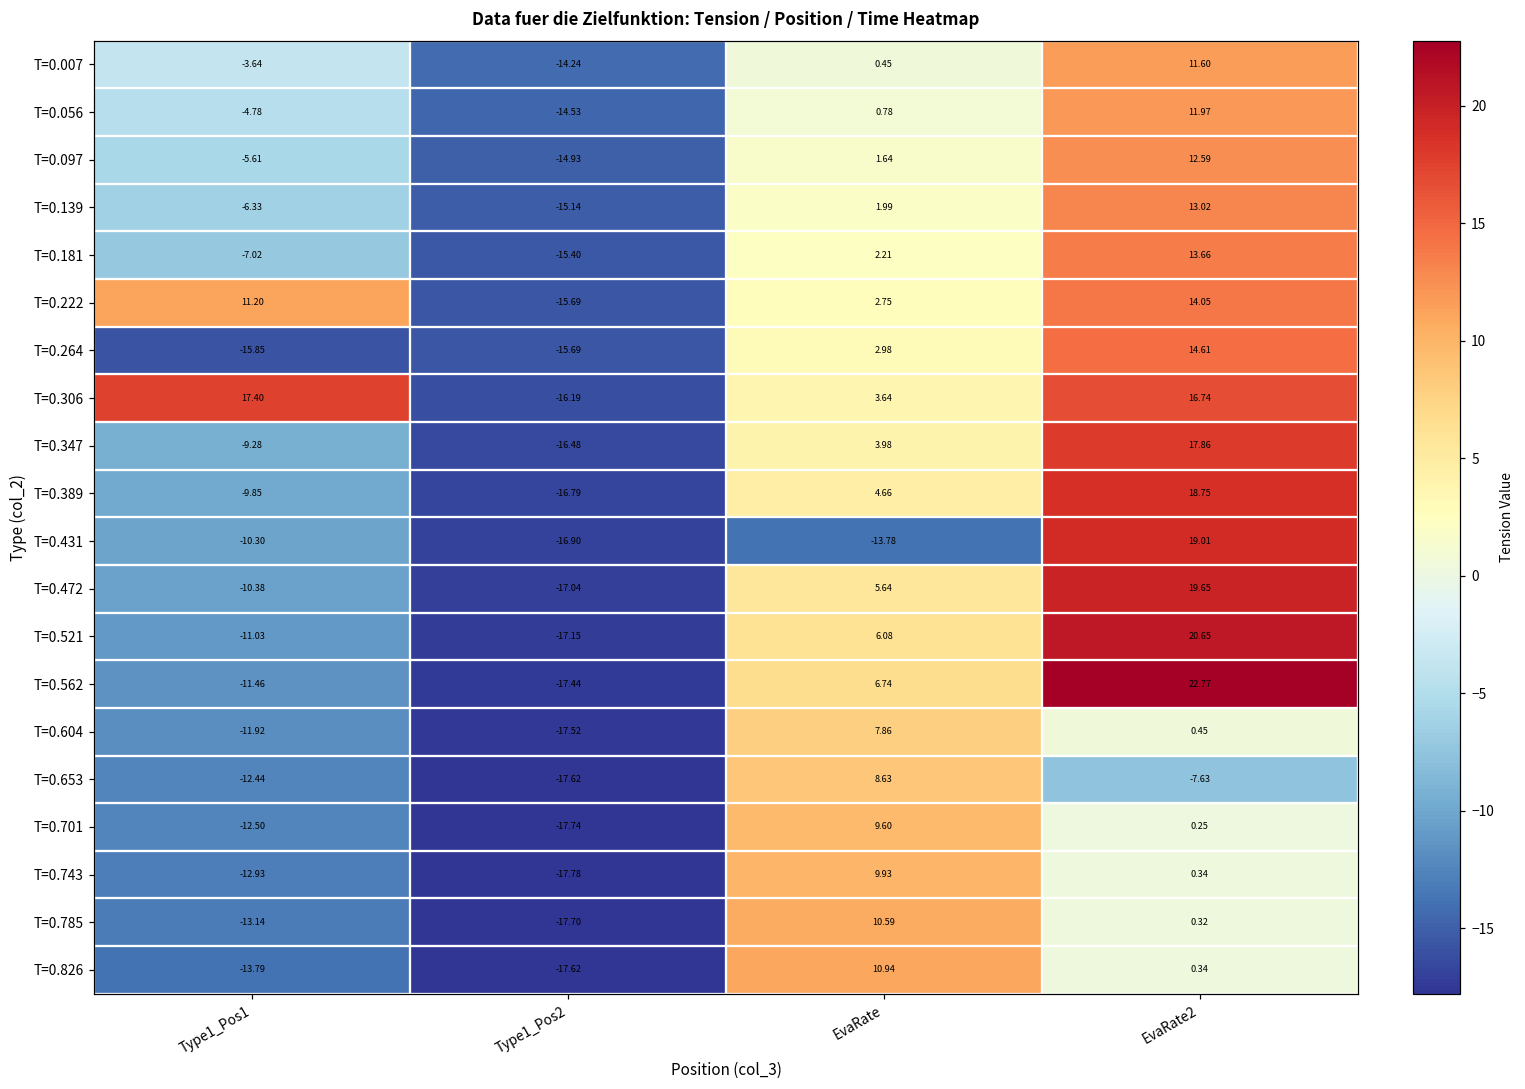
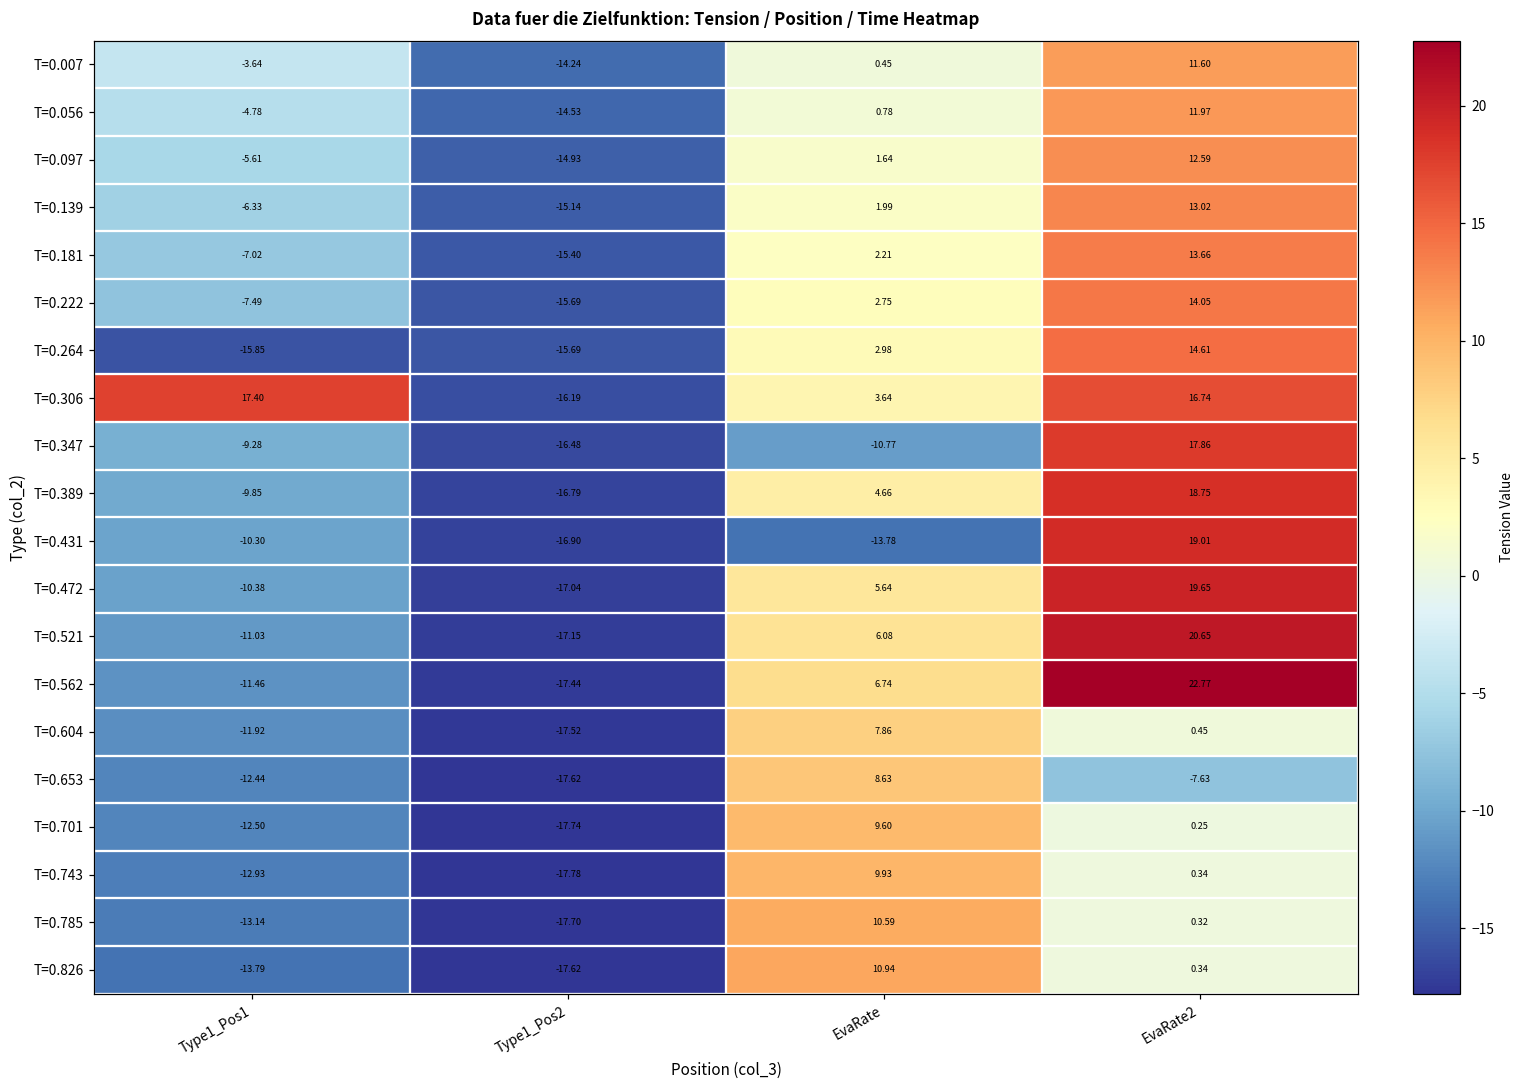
  {
    "T=0.007": {
      "Type1_Pos1": -3.64,
      "Type1_Pos2": -14.24,
      "EvaRate": 0.45,
      "EvaRate2": 11.60
    },
    "T=0.056": {
      "Type1_Pos1": -4.78,
      "Type1_Pos2": -14.53,
      "EvaRate": 0.78,
      "EvaRate2": 11.97
    },
    "T=0.097": {
      "Type1_Pos1": -5.61,
      "Type1_Pos2": -14.93,
      "EvaRate": 1.64,
      "EvaRate2": 12.59
    },
    "T=0.139": {
      "Type1_Pos1": -6.33,
      "Type1_Pos2": -15.14,
      "EvaRate": 1.99,
      "EvaRate2": 13.02
    },
    "T=0.181": {
      "Type1_Pos1": -7.02,
      "Type1_Pos2": -15.40,
      "EvaRate": 2.21,
      "EvaRate2": 13.66
    },
    "T=0.222": {
-     "Type1_Pos1": 11.20,
+     "Type1_Pos1": -7.49,
      "Type1_Pos2": -15.69,
      "EvaRate": 2.75,
      "EvaRate2": 14.05
    },
    "T=0.264": {
      "Type1_Pos1": -15.85,
      "Type1_Pos2": -15.69,
      "EvaRate": 2.98,
      "EvaRate2": 14.61
    },
    "T=0.306": {
      "Type1_Pos1": 17.40,
      "Type1_Pos2": -16.19,
      "EvaRate": 3.64,
      "EvaRate2": 16.74
    },
    "T=0.347": {
      "Type1_Pos1": -9.28,
      "Type1_Pos2": -16.48,
-     "EvaRate": 3.98,
+     "EvaRate": -10.77,
      "EvaRate2": 17.86
    },
    "T=0.389": {
      "Type1_Pos1": -9.85,
      "Type1_Pos2": -16.79,
      "EvaRate": 4.66,
      "EvaRate2": 18.75
    },
    "T=0.431": {
      "Type1_Pos1": -10.30,
      "Type1_Pos2": -16.90,
      "EvaRate": -13.78,
      "EvaRate2": 19.01
    },
    "T=0.472": {
      "Type1_Pos1": -10.38,
      "Type1_Pos2": -17.04,
      "EvaRate": 5.64,
      "EvaRate2": 19.65
    },
    "T=0.521": {
      "Type1_Pos1": -11.03,
      "Type1_Pos2": -17.15,
      "EvaRate": 6.08,
      "EvaRate2": 20.65
    },
    "T=0.562": {
      "Type1_Pos1": -11.46,
      "Type1_Pos2": -17.44,
      "EvaRate": 6.74,
      "EvaRate2": 22.77
    },
    "T=0.604": {
      "Type1_Pos1": -11.92,
      "Type1_Pos2": -17.52,
      "EvaRate": 7.86,
      "EvaRate2": 0.45
    },
    "T=0.653": {
      "Type1_Pos1": -12.44,
      "Type1_Pos2": -17.62,
      "EvaRate": 8.63,
      "EvaRate2": -7.63
    },
    "T=0.701": {
      "Type1_Pos1": -12.50,
      "Type1_Pos2": -17.74,
      "EvaRate": 9.60,
      "EvaRate2": 0.25
    },
    "T=0.743": {
      "Type1_Pos1": -12.93,
      "Type1_Pos2": -17.78,
      "EvaRate": 9.93,
      "EvaRate2": 0.34
    },
    "T=0.785": {
      "Type1_Pos1": -13.14,
      "Type1_Pos2": -17.70,
      "EvaRate": 10.59,
      "EvaRate2": 0.32
    },
    "T=0.826": {
      "Type1_Pos1": -13.79,
      "Type1_Pos2": -17.62,
      "EvaRate": 10.94,
      "EvaRate2": 0.34
    }
  }
